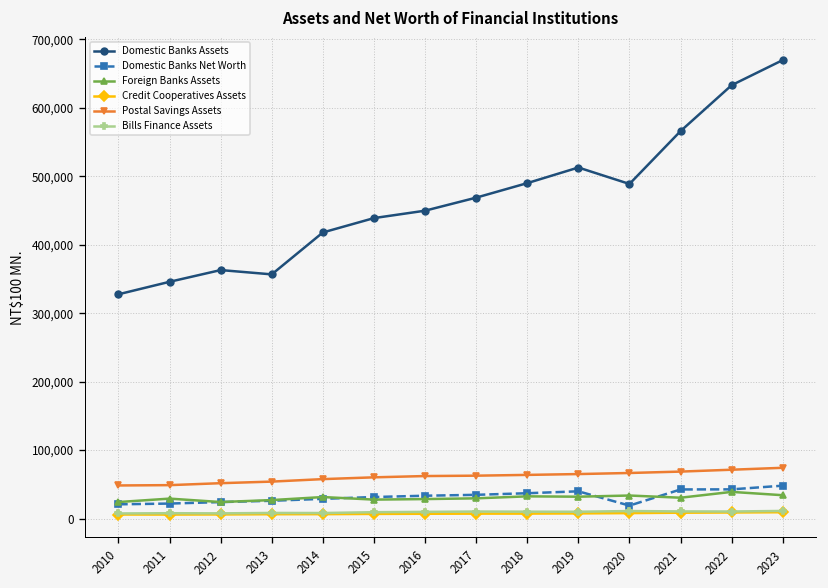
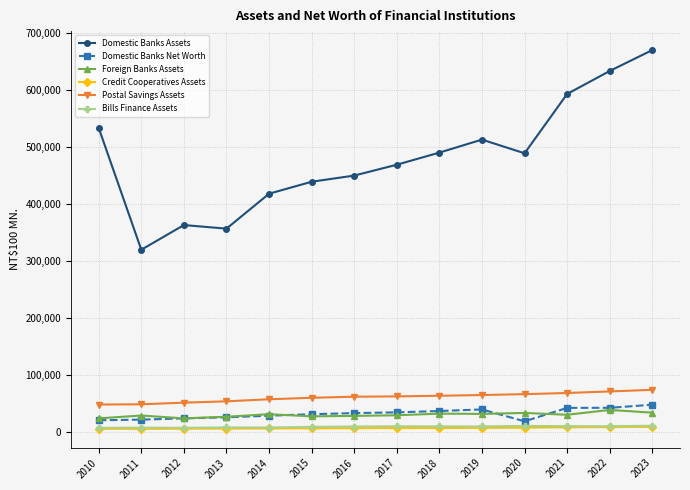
  {
    "Domestic Banks Assets": {
-     "2010": "330,000",
-     "2011": "350,000",
+     "2010": "530,000",
+     "2011": "320,000",
      "2012": "360,000",
      "2013": "360,000",
      "2014": "420,000",
      "2015": "440,000",
      "2016": "450,000",
      "2017": "470,000",
      "2018": "490,000",
      "2019": "510,000",
      "2020": "490,000",
-     "2021": "570,000",
+     "2021": "590,000",
      "2022": "630,000",
      "2023": "670,000"
    },
    "Domestic Banks Net Worth": {
      "2011": "20,000",
      "2016": "30,000",
      "2017": "30,000",
      "2018": "40,000",
      "2019": "40,000",
      "2020": "20,000",
      "2021": "40,000",
      "2023": "50,000"
    },
    "Foreign Banks Assets": {
      "2011": "30,000",
      "2016": "30,000",
      "2017": "30,000",
      "2018": "30,000",
      "2019": "30,000",
      "2020": "30,000",
      "2021": "30,000",
      "2023": "30,000"
    },
    "Postal Savings Assets": {
      "2010": "50,000",
      "2011": "50,000",
      "2012": "50,000",
      "2013": "50,000",
      "2014": "60,000",
      "2015": "60,000",
      "2016": "60,000",
      "2017": "60,000",
      "2018": "60,000",
      "2019": "70,000",
      "2020": "70,000",
      "2021": "70,000",
      "2022": "70,000",
      "2023": "70,000"
    }
  }
